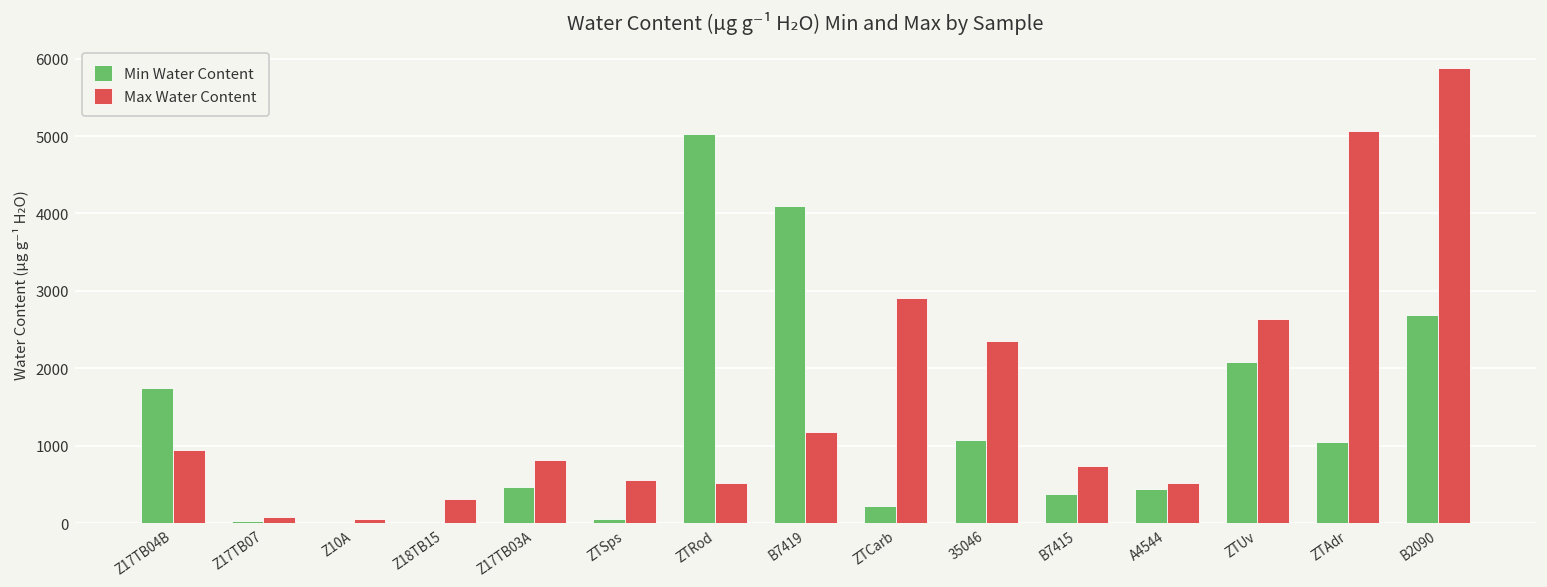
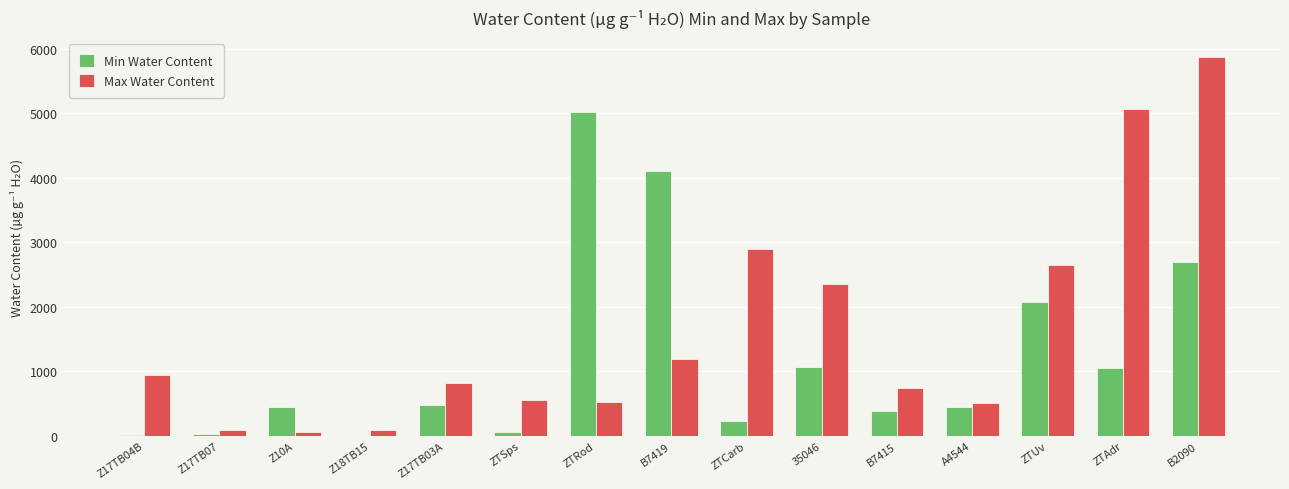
  {
    "Min Water Content": {
-     "Z17TB04B": 1700,
-     "Z10A": 0,
+     "Z17TB04B": 0,
+     "Z10A": 400,
      "Z17TB03A": 500,
      "ZTSps": 100,
      "ZTRod": 5000,
      "B7419": 4100,
      "ZTCarb": 200,
      "35046": 1100,
      "B7415": 400,
      "A4544": 400,
      "ZTUv": 2100,
      "ZTAdr": 1100,
      "B2090": 2700
    },
    "Max Water Content": {
      "Z17TB04B": 1000,
      "Z17TB07": 100,
      "Z10A": 100,
-     "Z18TB15": 300,
+     "Z18TB15": 100,
      "Z17TB03A": 800,
      "ZTSps": 600,
      "ZTRod": 500,
      "B7419": 1200,
      "ZTCarb": 2900,
      "35046": 2400,
      "B7415": 700,
      "A4544": 500,
      "ZTUv": 2600,
      "ZTAdr": 5100,
      "B2090": 5900
    }
  }
